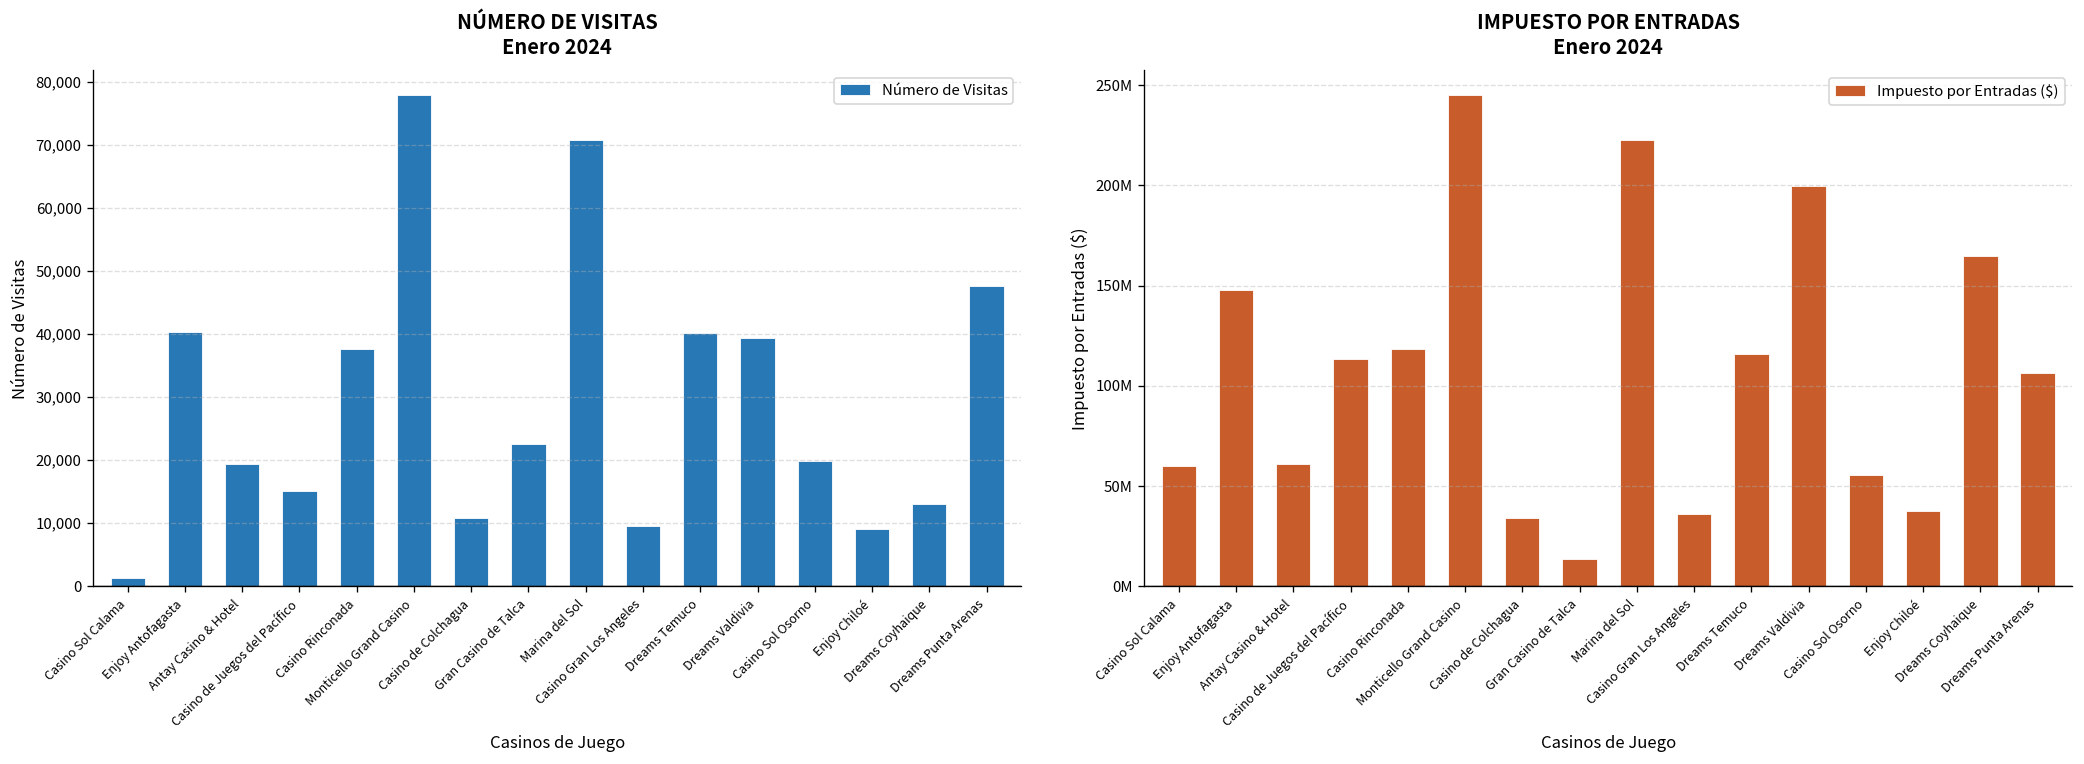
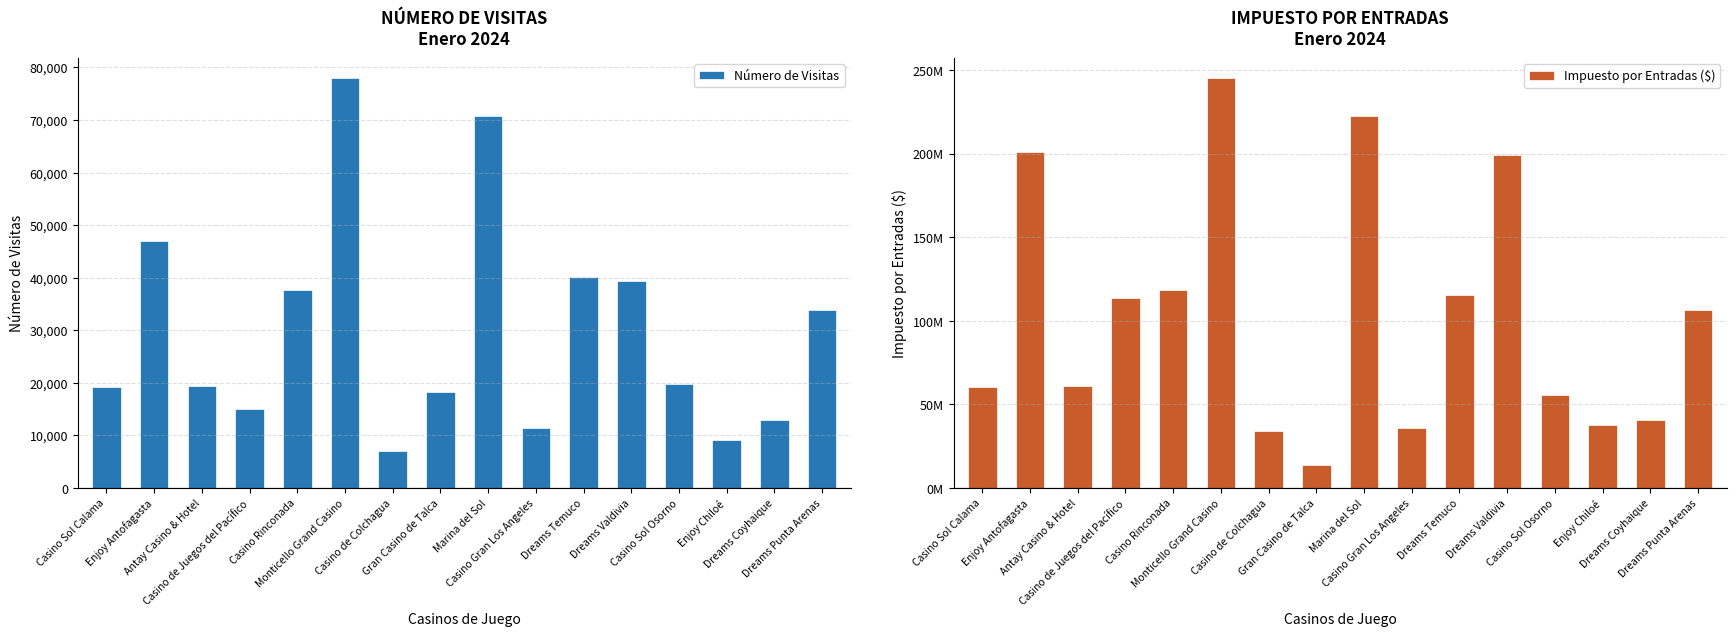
  {
    "NÚMERO DE VISITAS Enero 2024": {
-     "Casino Sol Calama": "1,000",
-     "Enjoy Antofagasta": "40,000",
+     "Casino Sol Calama": "19,000",
+     "Enjoy Antofagasta": "47,000",
      "Antay Casino & Hotel": "19,000",
      "Casino de Juegos del Pacífico": "15,000",
      "Casino Rinconada": "38,000",
      "Monticello Grand Casino": "78,000",
-     "Casino de Colchagua": "11,000",
-     "Gran Casino de Talca": "23,000",
+     "Casino de Colchagua": "7,000",
+     "Gran Casino de Talca": "18,000",
      "Marina del Sol": "71,000",
-     "Casino Gran Los Angeles": "10,000",
+     "Casino Gran Los Angeles": "11,000",
      "Dreams Temuco": "40,000",
      "Dreams Valdivia": "39,000",
      "Casino Sol Osorno": "20,000",
      "Enjoy Chiloé": "9,000",
      "Dreams Coyhaique": "13,000",
-     "Dreams Punta Arenas": "48,000"
+     "Dreams Punta Arenas": "34,000"
    },
    "IMPUESTO POR ENTRADAS Enero 2024": {
      "Casino Sol Calama": "60000000",
-     "Enjoy Antofagasta": "148000000",
+     "Enjoy Antofagasta": "201000000",
      "Antay Casino & Hotel": "61000000",
      "Casino de Juegos del Pacífico": "113000000",
      "Casino Rinconada": "119000000",
      "Monticello Grand Casino": "245000000",
      "Casino de Colchagua": "34000000",
      "Gran Casino de Talca": "13000000",
      "Marina del Sol": "223000000",
      "Casino Gran Los Angeles": "36000000",
      "Dreams Temuco": "116000000",
      "Dreams Valdivia": "200000000",
      "Casino Sol Osorno": "55000000",
      "Enjoy Chiloé": "38000000",
-     "Dreams Coyhaique": "165000000",
+     "Dreams Coyhaique": "41000000",
      "Dreams Punta Arenas": "106000000"
    }
  }
